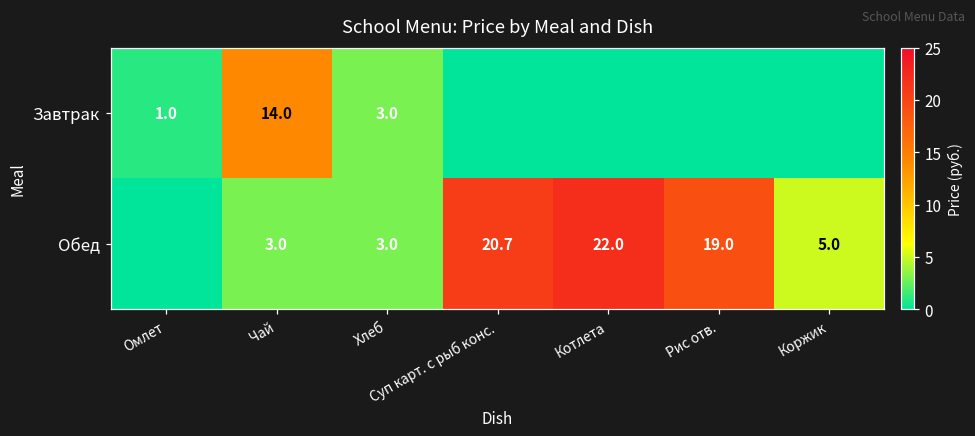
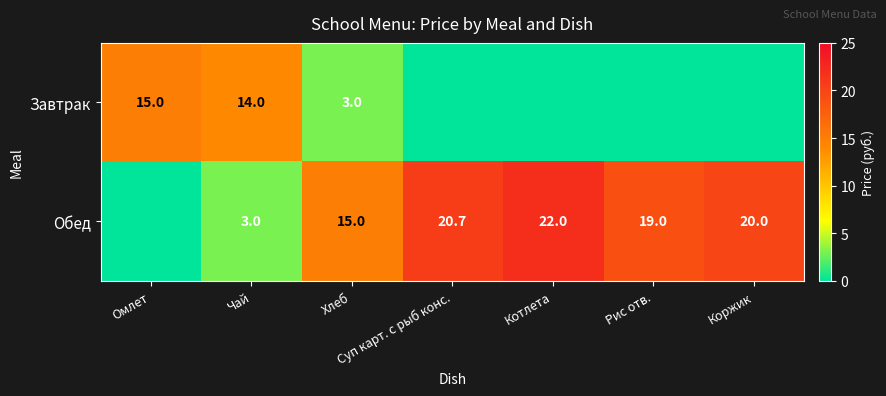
  {
    "Завтрак": {
-     "Омлет": 1.0,
+     "Омлет": 15.0,
      "Чай": 14.0,
      "Хлеб": 3.0
    },
    "Обед": {
      "Чай": 3.0,
-     "Хлеб": 3.0,
+     "Хлеб": 15.0,
      "Суп карт. с рыб конс.": 20.7,
      "Котлета": 22.0,
      "Рис отв.": 19.0,
-     "Коржик": 5.0
+     "Коржик": 20.0
    }
  }
